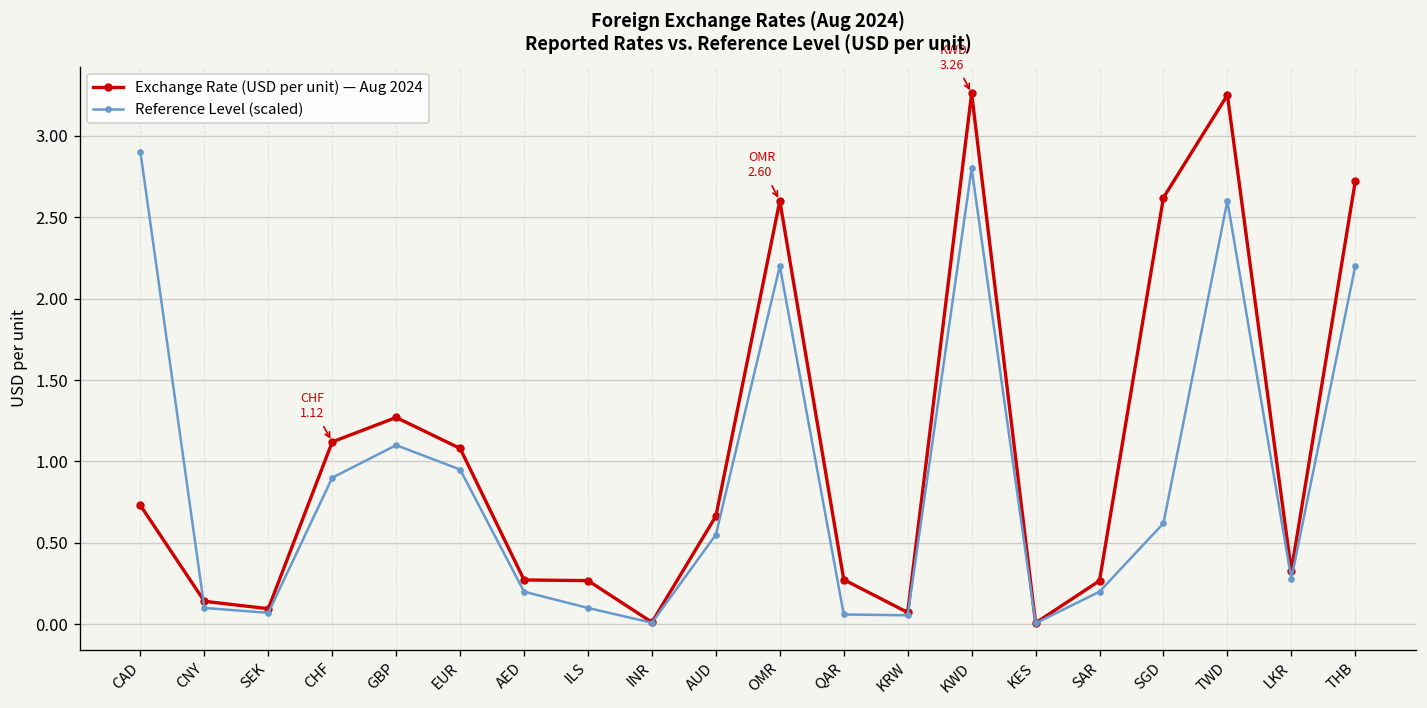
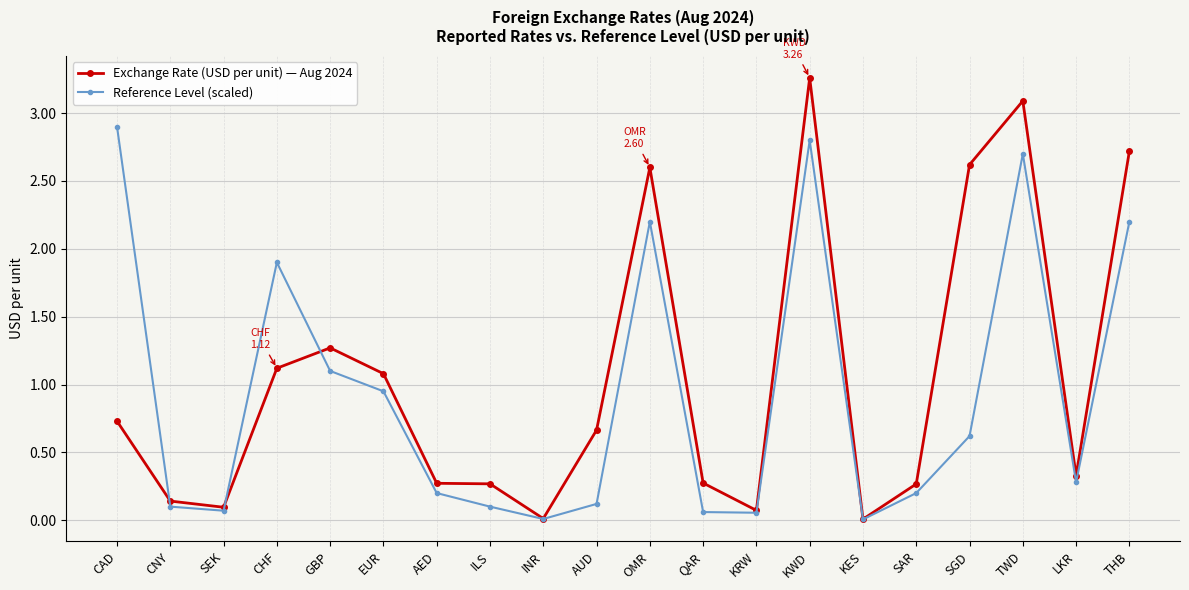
  {
    "Exchange Rate (USD per unit) — Aug 2024": {
      "CAD": 0.73,
      "CNY": 0.14,
      "SEK": 0.10,
      "GBP": 1.27,
      "EUR": 1.08,
      "AED": 0.27,
      "ILS": 0.27,
      "AUD": 0.66,
      "QAR": 0.27,
      "SAR": 0.27,
      "SGD": 2.62,
-     "TWD": 3.25,
+     "TWD": 3.09,
      "LKR": 0.33,
      "THB": 2.72
    },
    "Reference Level (scaled)": {
      "CAD": 2.90,
      "CNY": 0.10,
      "SEK": 0.07,
-     "CHF": 0.9,
+     "CHF": 1.9,
      "GBP": 1.10,
      "EUR": 0.95,
      "AED": 0.20,
      "ILS": 0.10,
-     "AUD": 0.55,
+     "AUD": 0.12,
      "OMR": 2.20,
      "QAR": 0.06,
      "KWD": 2.80,
      "SAR": 0.20,
      "SGD": 0.62,
-     "TWD": 2.6,
+     "TWD": 2.7,
      "LKR": 0.28,
      "THB": 2.20
    }
  }
